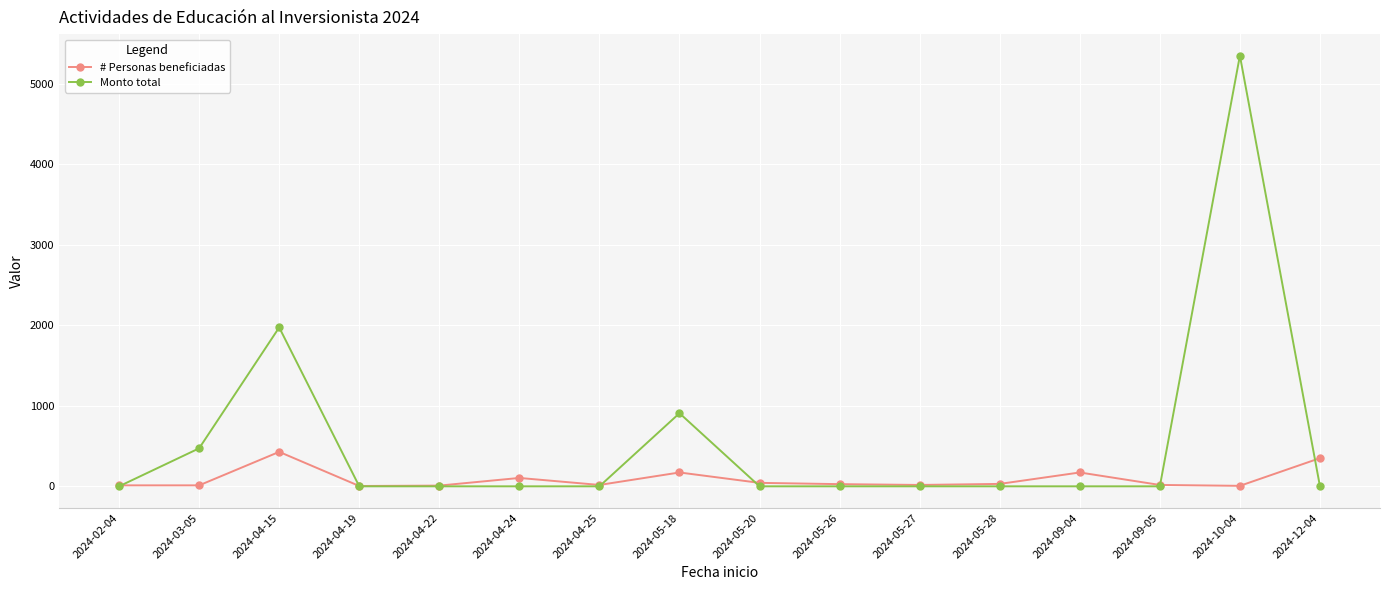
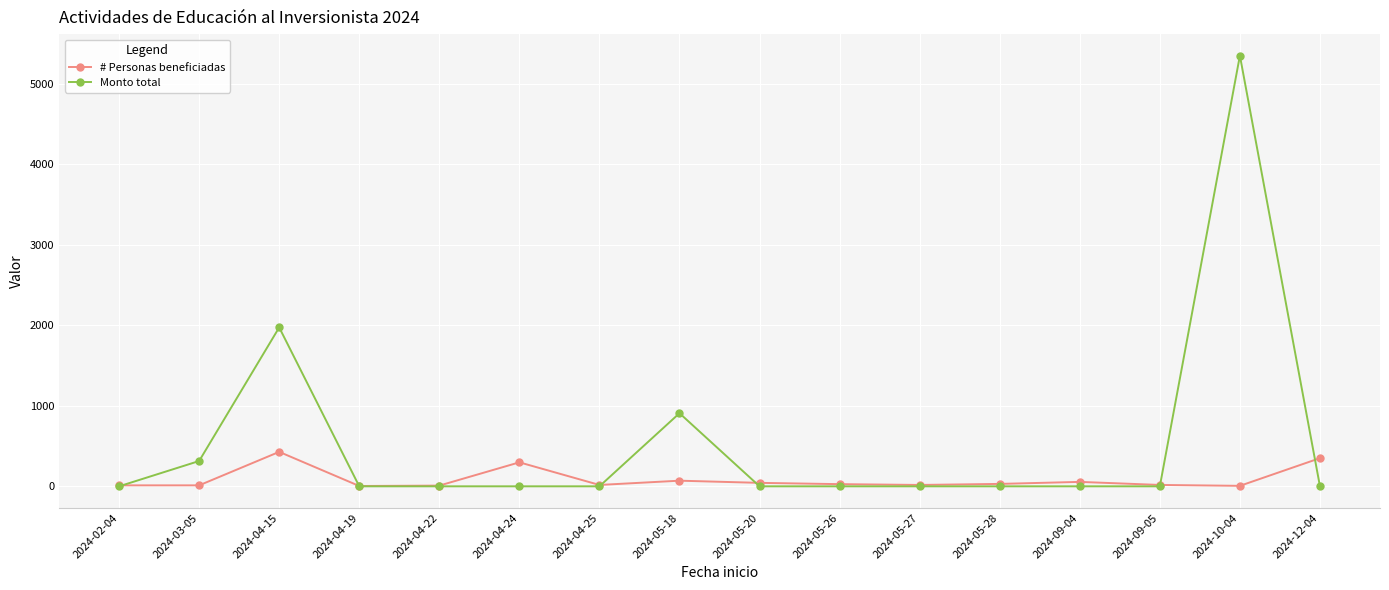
  {
    "# Personas beneficiadas": {
      "2024-03-05": 0,
      "2024-04-15": 400,
-     "2024-04-24": 100,
-     "2024-05-18": 200,
+     "2024-04-24": 300,
+     "2024-05-18": 100,
      "2024-05-20": 0,
-     "2024-09-04": 200,
+     "2024-09-04": 100,
      "2024-10-04": 0,
      "2024-12-04": 400
    },
    "Monto total": {
-     "2024-03-05": 500,
+     "2024-03-05": 300,
      "2024-04-15": 2000,
      "2024-04-24": 0,
      "2024-05-18": 900,
      "2024-05-20": 0,
      "2024-09-04": 0,
      "2024-10-04": 5400,
      "2024-12-04": 0
    }
  }
